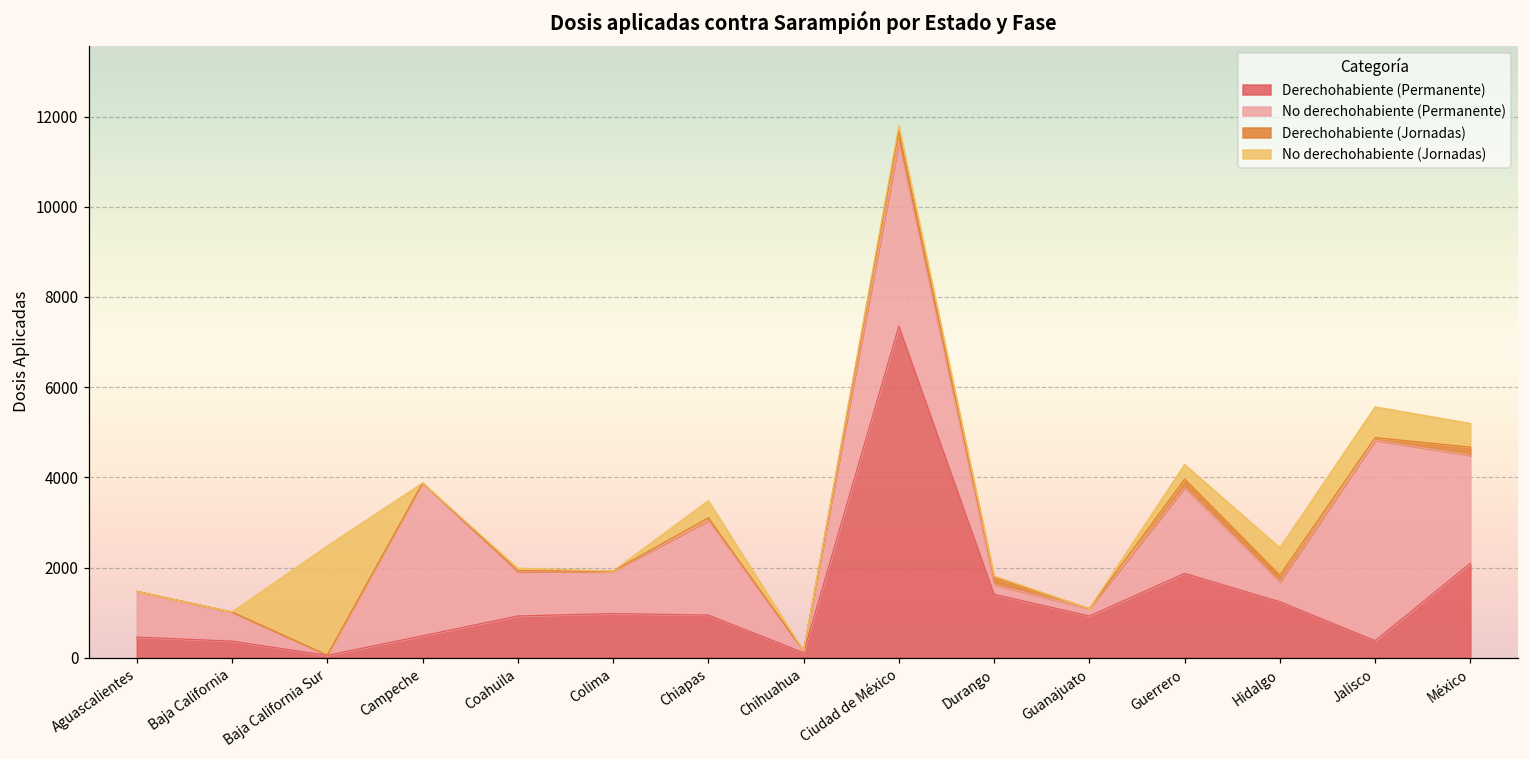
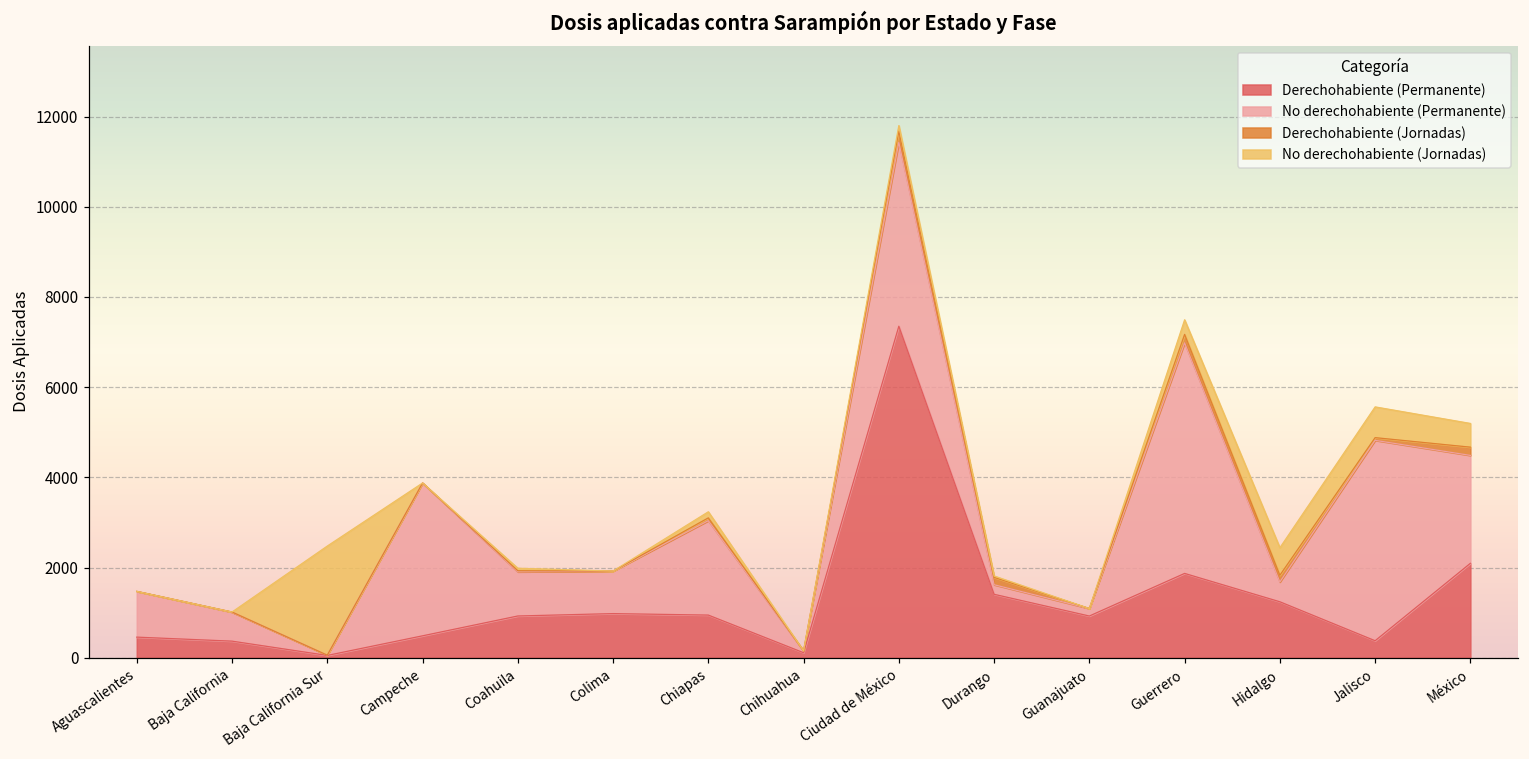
  {
    "No derechohabiente (Permanente)": {
      "Chiapas": 2100,
      "Ciudad de México": 4100,
      "Durango": 200,
-     "Guerrero": 1900,
+     "Guerrero": 5100,
      "Hidalgo": 400,
      "México": 2400
    },
    "No derechohabiente (Jornadas)": {
      "Baja California Sur": 2400,
-     "Chiapas": 400,
+     "Chiapas": 100,
      "Ciudad de México": 100,
      "Guerrero": 300,
      "Hidalgo": 600,
      "Jalisco": 700,
      "México": 500
    }
  }
